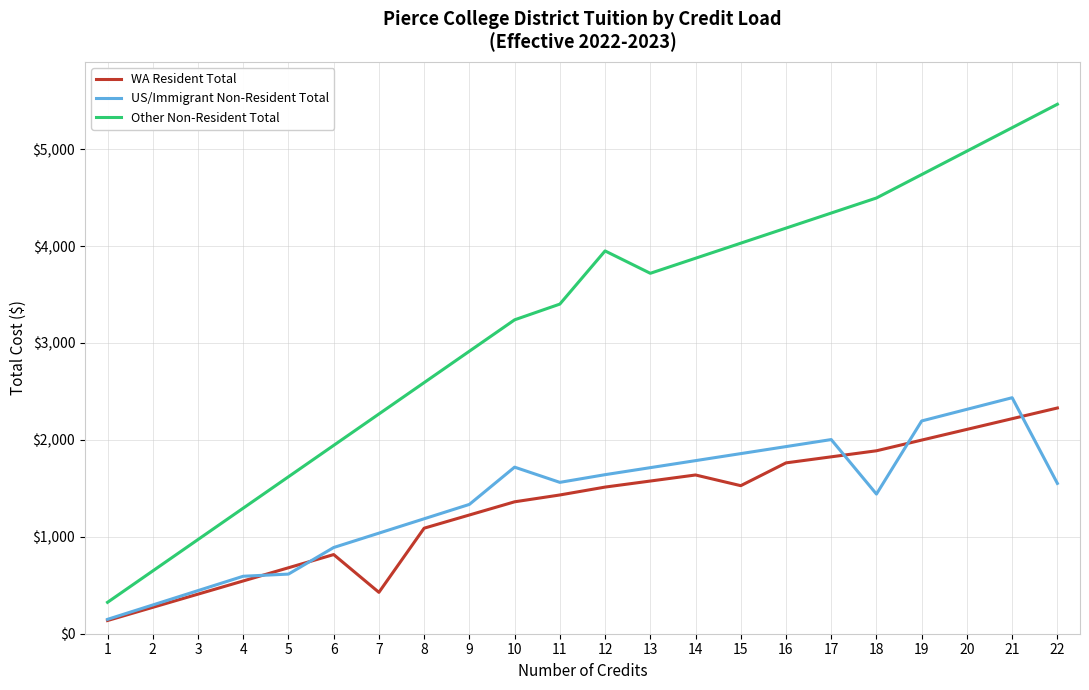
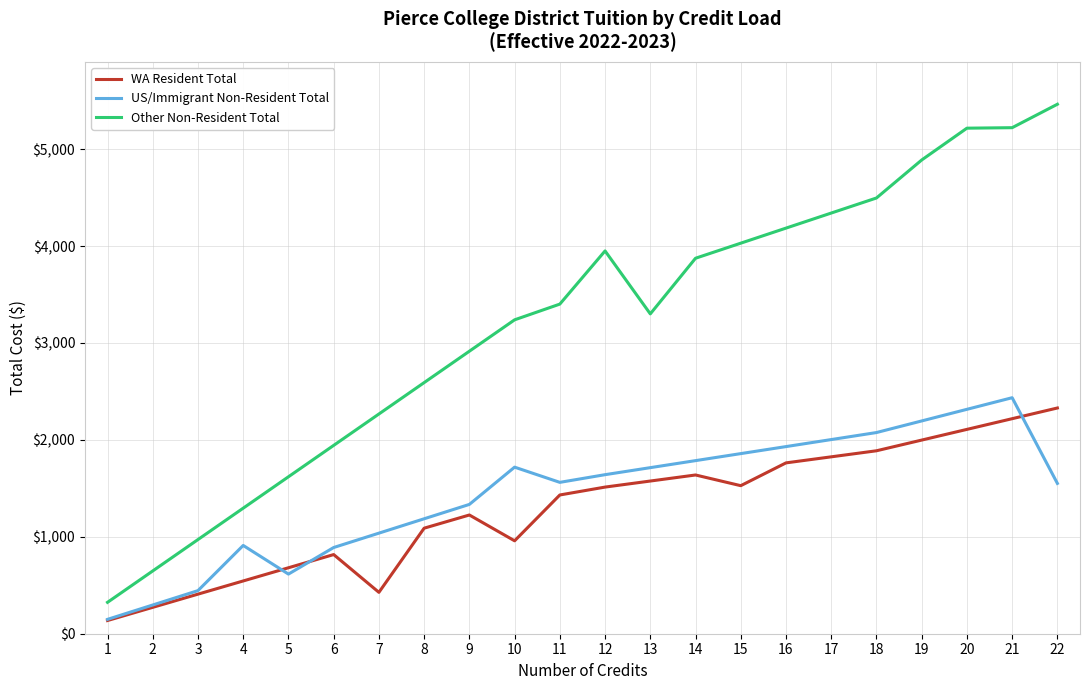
  {
    "WA Resident Total": {
      "3": "$400",
      "4": "$500",
      "5": "$700",
      "6": "$800",
      "7": "$400",
      "8": "$1,100",
      "9": "$1,200",
-     "10": "$1,400",
+     "10": "$1,000",
      "11": "$1,400",
      "12": "$1,500",
      "13": "$1,600",
      "14": "$1,600",
      "15": "$1,500",
      "16": "$1,800",
      "17": "$1,800",
      "18": "$1,900",
      "19": "$2,000",
      "20": "$2,100",
      "21": "$2,200",
      "22": "$2,300"
    },
    "US/Immigrant Non-Resident Total": {
      "3": "$400",
-     "4": "$600",
+     "4": "$900",
      "5": "$600",
      "6": "$900",
      "7": "$1,000",
      "8": "$1,200",
      "9": "$1,300",
      "10": "$1,700",
      "11": "$1,600",
      "12": "$1,600",
      "13": "$1,700",
      "14": "$1,800",
      "15": "$1,900",
      "16": "$1,900",
      "17": "$2,000",
-     "18": "$1,400",
+     "18": "$2,100",
      "19": "$2,200",
      "20": "$2,300",
      "21": "$2,400",
      "22": "$1,600"
    },
    "Other Non-Resident Total": {
      "1": "$300",
      "2": "$600",
      "3": "$1,000",
      "4": "$1,300",
      "5": "$1,600",
      "6": "$1,900",
      "7": "$2,300",
      "8": "$2,600",
      "9": "$2,900",
      "10": "$3,200",
      "11": "$3,400",
      "12": "$4,000",
-     "13": "$3,700",
+     "13": "$3,300",
      "14": "$3,900",
      "15": "$4,000",
      "16": "$4,200",
      "17": "$4,300",
      "18": "$4,500",
-     "19": "$4,700",
-     "20": "$5,000",
+     "19": "$4,900",
+     "20": "$5,200",
      "21": "$5,200",
      "22": "$5,500"
    }
  }
